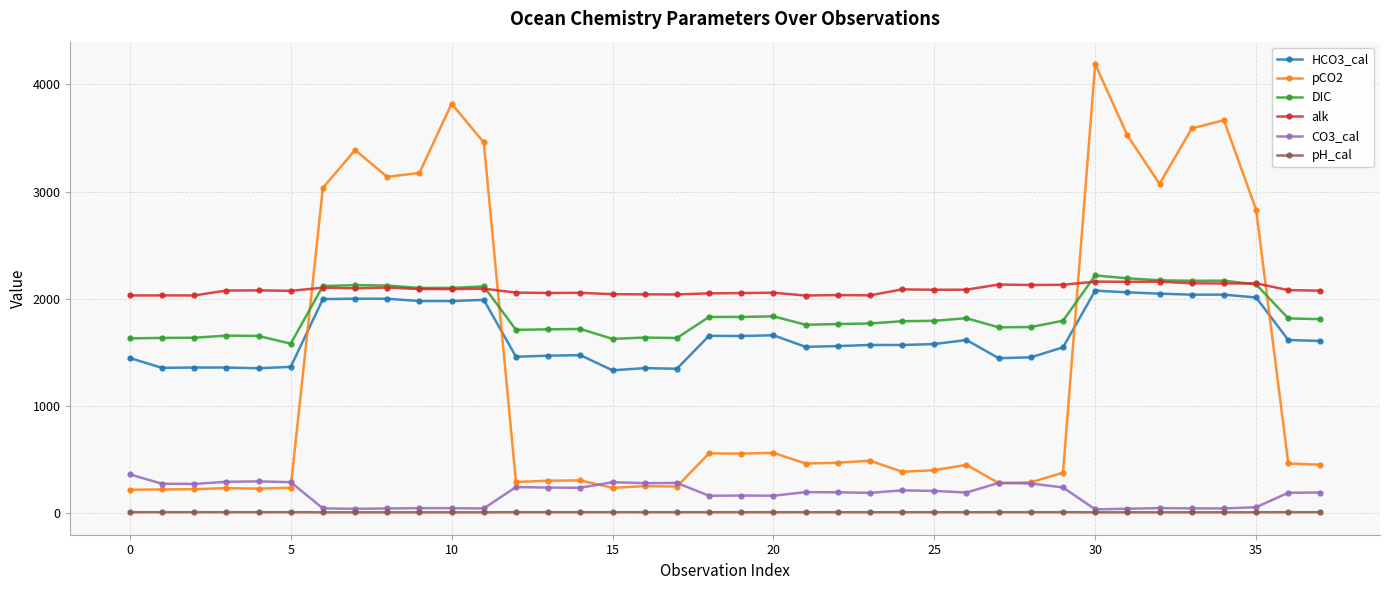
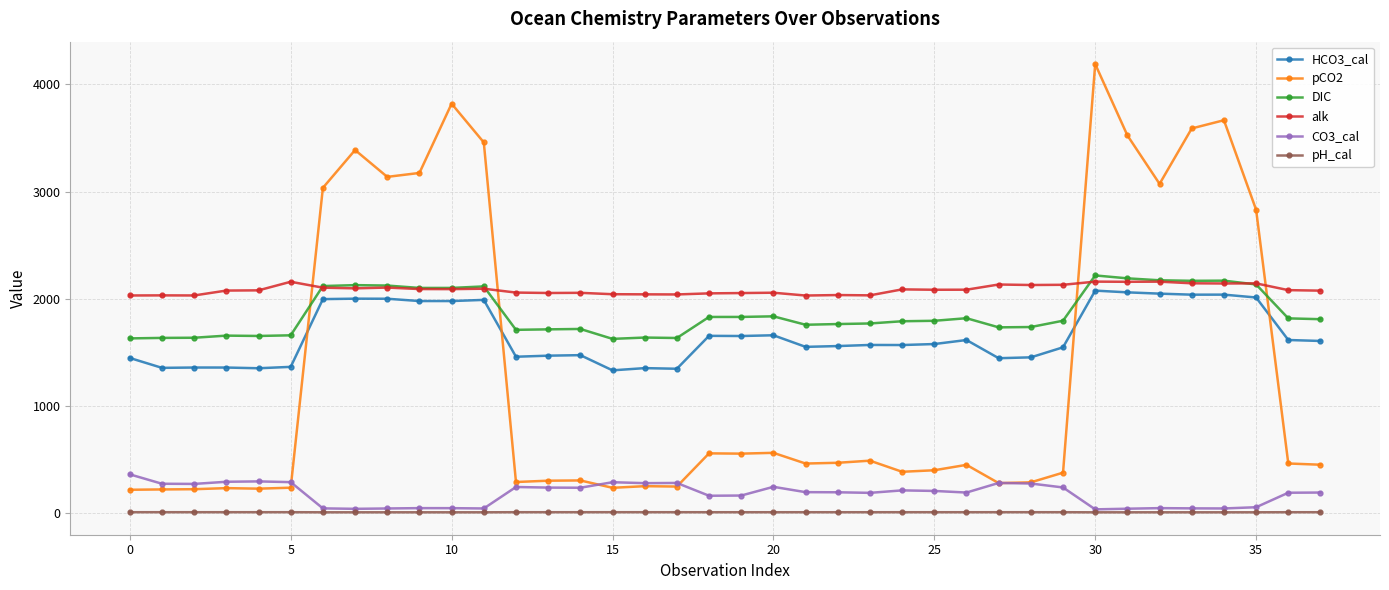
  {
    "HCO3_cal": {
      "0": 1450,
      "5": 1360,
      "10": 1980,
      "15": 1330,
      "20": 1660,
      "25": 1580,
      "30": 2080,
      "35": 2010
    },
    "pCO2": {
      "0": 220,
      "5": 240,
      "10": 3820,
      "15": 240,
      "20": 560,
      "25": 400,
      "30": 4190,
      "35": 2830
    },
    "DIC": {
      "0": 1630,
-     "5": 1580,
+     "5": 1660,
      "15": 1630,
      "20": 1840,
      "25": 1790,
      "30": 2220
    },
    "alk": {
      "0": 2030,
-     "5": 2070,
+     "5": 2160,
      "15": 2040,
      "20": 2060,
      "25": 2080,
      "30": 2160
    },
    "CO3_cal": {
      "0": 360,
      "5": 290,
      "10": 50,
      "15": 290,
-     "20": 160,
+     "20": 250,
      "25": 210,
      "30": 30,
      "35": 50
    },
    "pH_cal": {
      "0": 10,
      "5": 10,
      "10": 10,
      "15": 10,
      "20": 10,
      "25": 10,
      "30": 10,
      "35": 10
    }
  }
